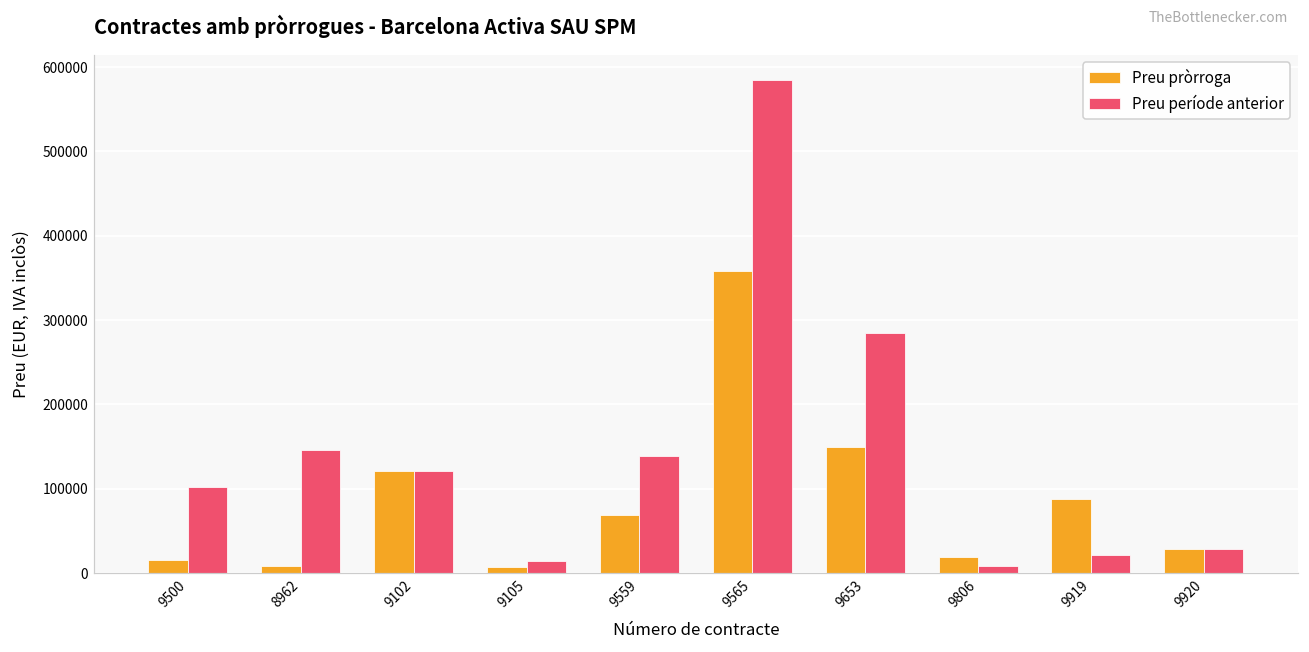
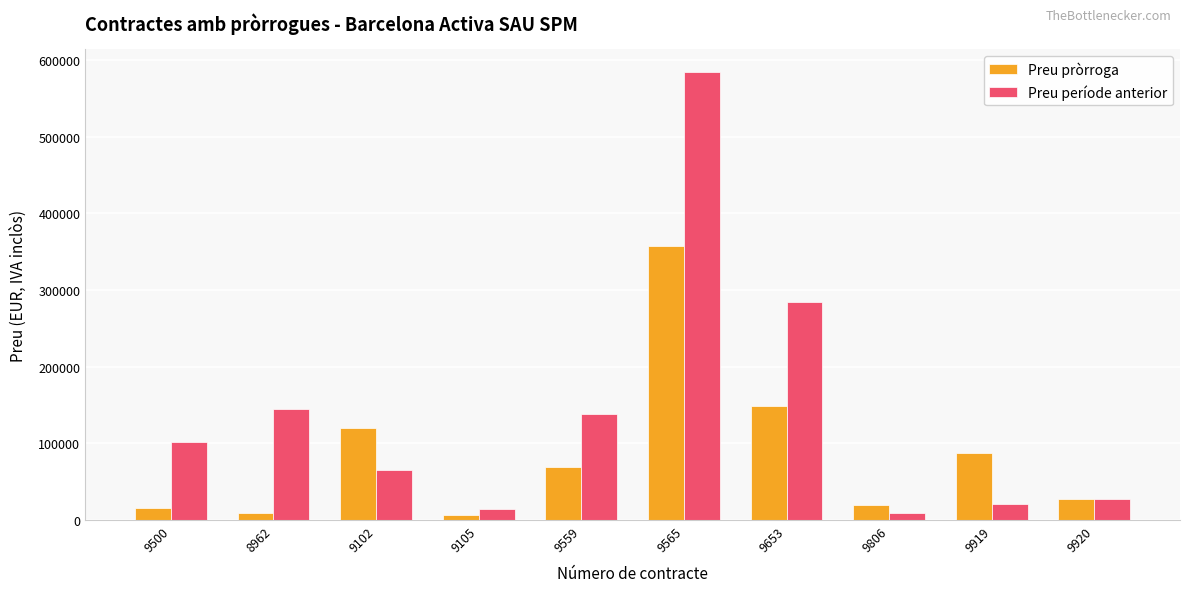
  {
    "Preu pròrroga": {
      "9500": 20000,
      "8962": 10000,
      "9102": 120000,
      "9105": 10000,
      "9559": 70000,
      "9565": 360000,
      "9653": 150000,
      "9806": 20000,
      "9919": 90000,
      "9920": 30000
    },
    "Preu període anterior": {
      "9500": 100000,
      "8962": 150000,
-     "9102": 120000,
+     "9102": 70000,
      "9105": 10000,
      "9559": 140000,
      "9565": 590000,
      "9653": 280000,
      "9806": 10000,
      "9919": 20000,
      "9920": 30000
    }
  }
